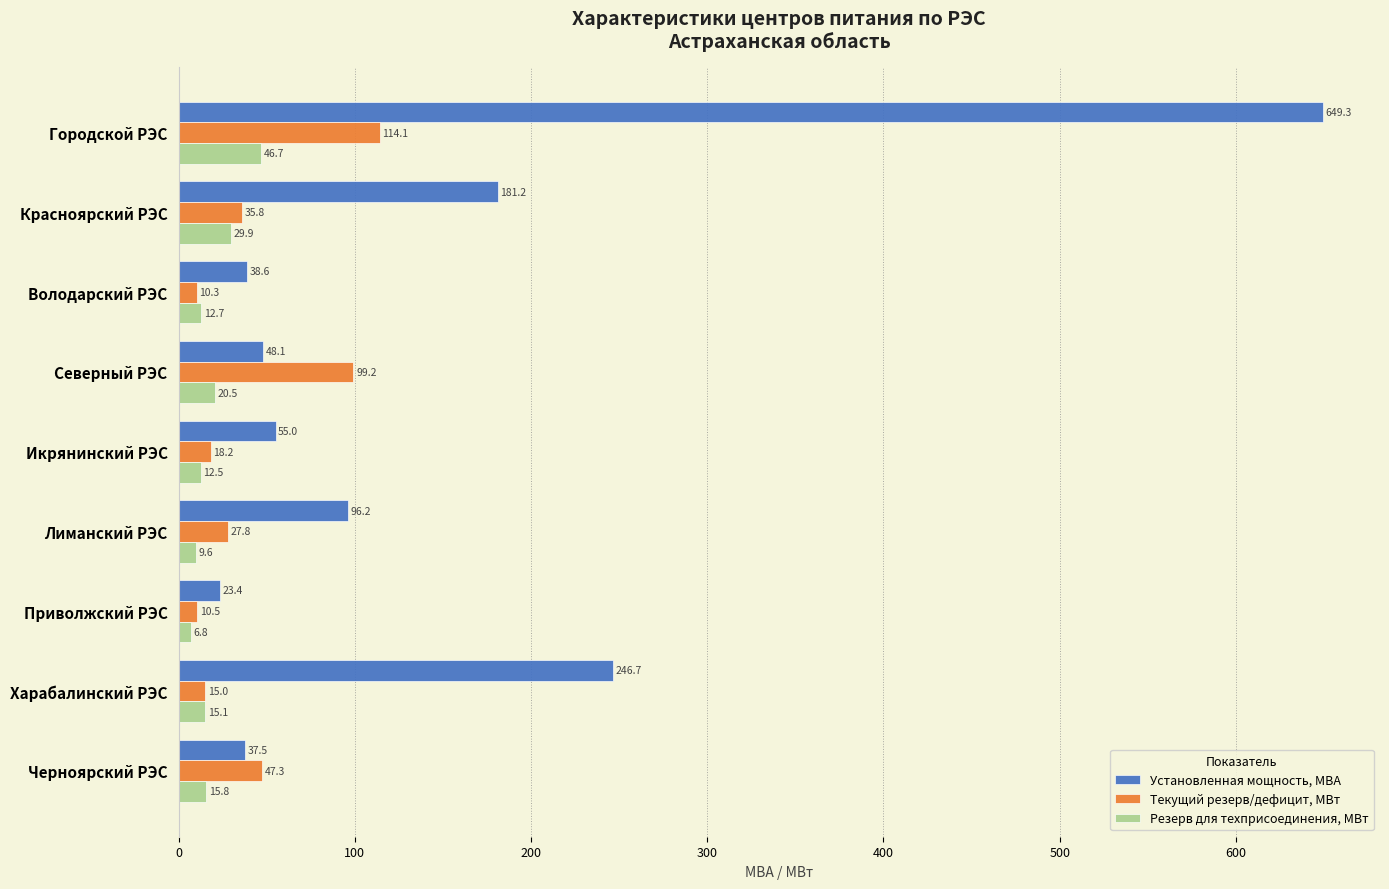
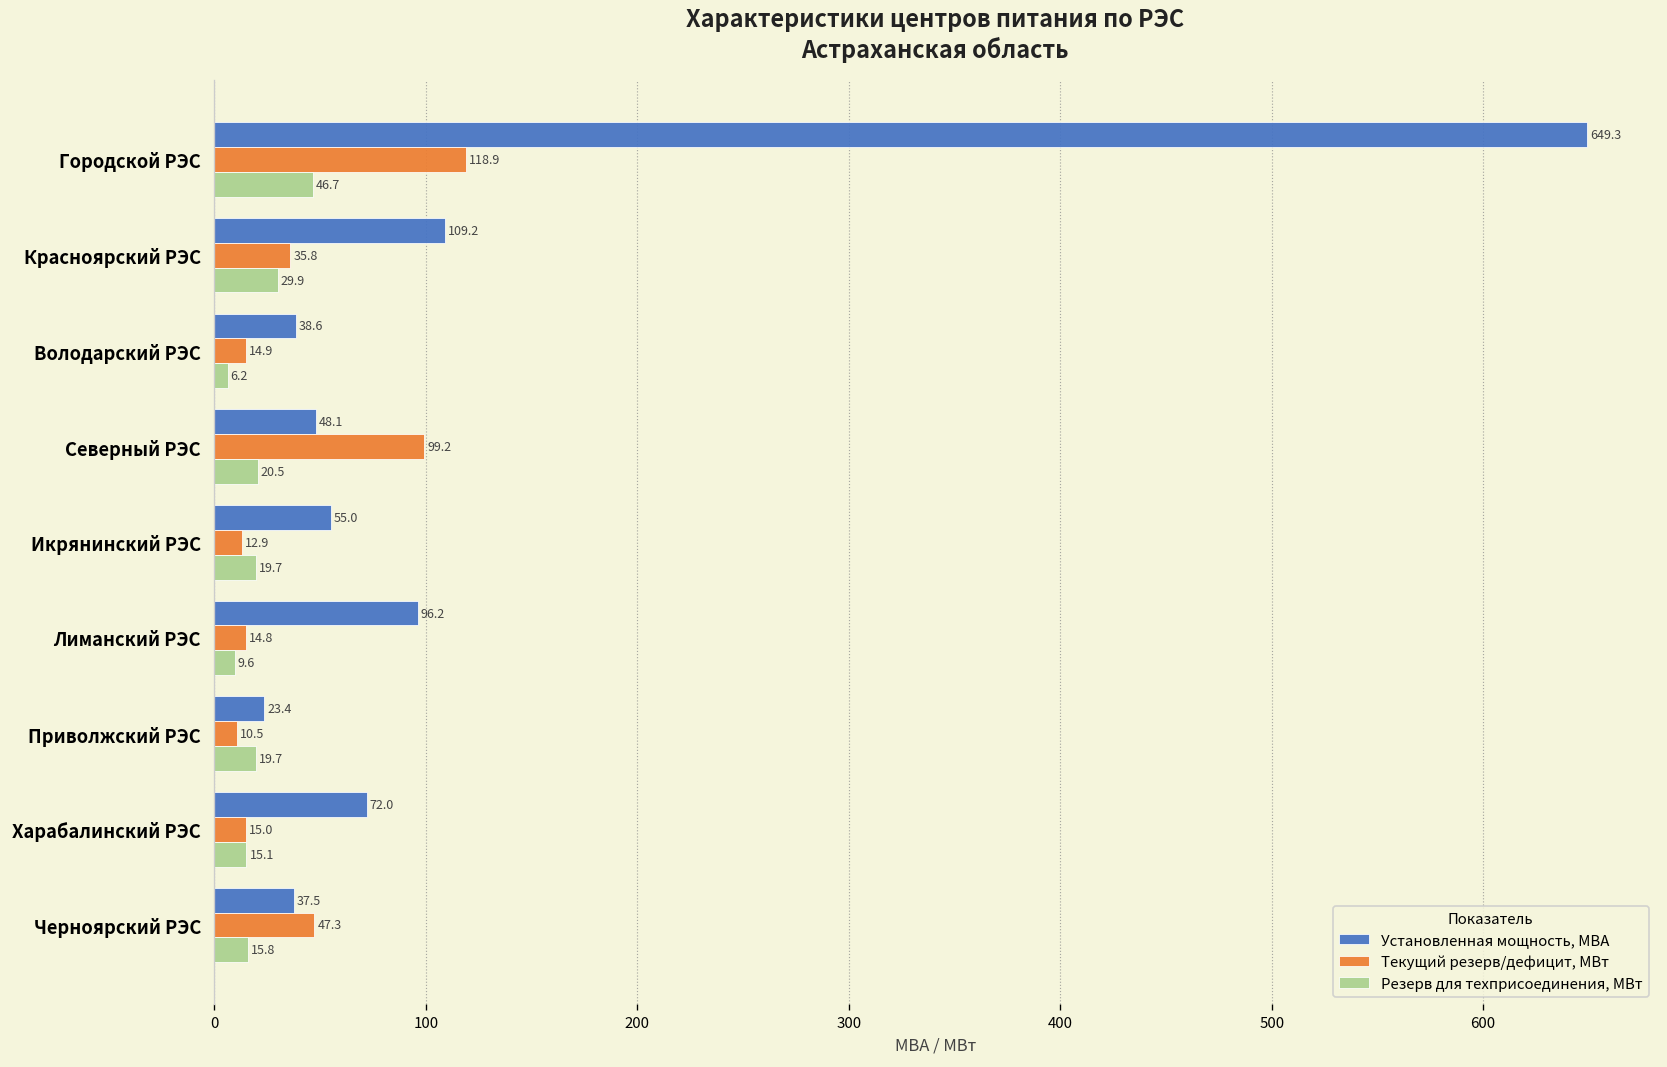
  {
    "Установленная мощность, МВА": {
      "Городской РЭС": 649.3,
-     "Красноярский РЭС": 181.2,
+     "Красноярский РЭС": 109.2,
      "Володарский РЭС": 38.6,
      "Северный РЭС": 48.1,
      "Икрянинский РЭС": 55.0,
      "Лиманский РЭС": 96.2,
      "Приволжский РЭС": 23.4,
-     "Харабалинский РЭС": 246.7,
+     "Харабалинский РЭС": 72.0,
      "Черноярский РЭС": 37.5
    },
    "Текущий резерв/дефицит, МВт": {
-     "Городской РЭС": 114.1,
+     "Городской РЭС": 118.9,
      "Красноярский РЭС": 35.8,
-     "Володарский РЭС": 10.3,
+     "Володарский РЭС": 14.9,
      "Северный РЭС": 99.2,
-     "Икрянинский РЭС": 18.2,
-     "Лиманский РЭС": 27.8,
+     "Икрянинский РЭС": 12.9,
+     "Лиманский РЭС": 14.8,
      "Приволжский РЭС": 10.5,
      "Харабалинский РЭС": 15.0,
      "Черноярский РЭС": 47.3
    },
    "Резерв для техприсоединения, МВт": {
      "Городской РЭС": 46.7,
      "Красноярский РЭС": 29.9,
-     "Володарский РЭС": 12.7,
+     "Володарский РЭС": 6.2,
      "Северный РЭС": 20.5,
-     "Икрянинский РЭС": 12.5,
+     "Икрянинский РЭС": 19.7,
      "Лиманский РЭС": 9.6,
-     "Приволжский РЭС": 6.8,
+     "Приволжский РЭС": 19.7,
      "Харабалинский РЭС": 15.1,
      "Черноярский РЭС": 15.8
    }
  }
